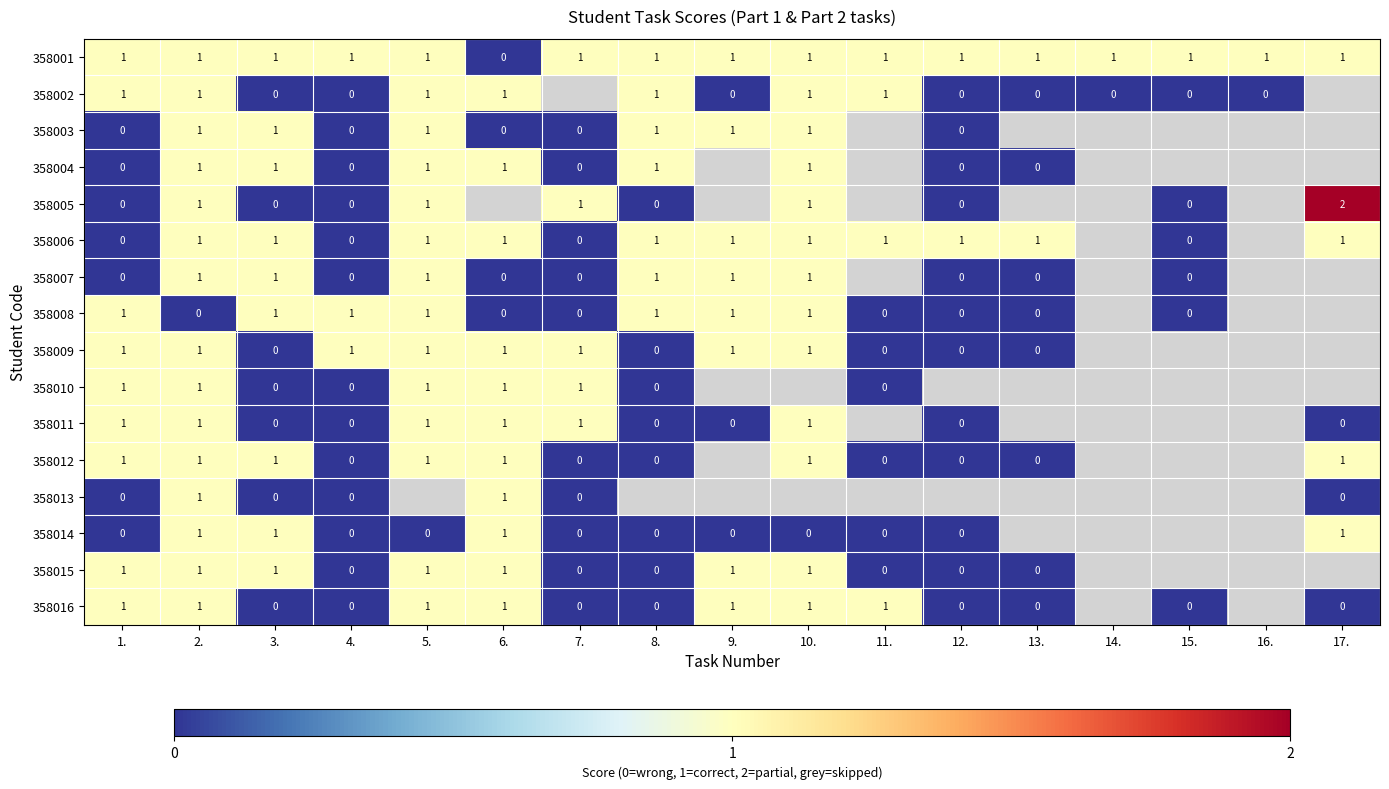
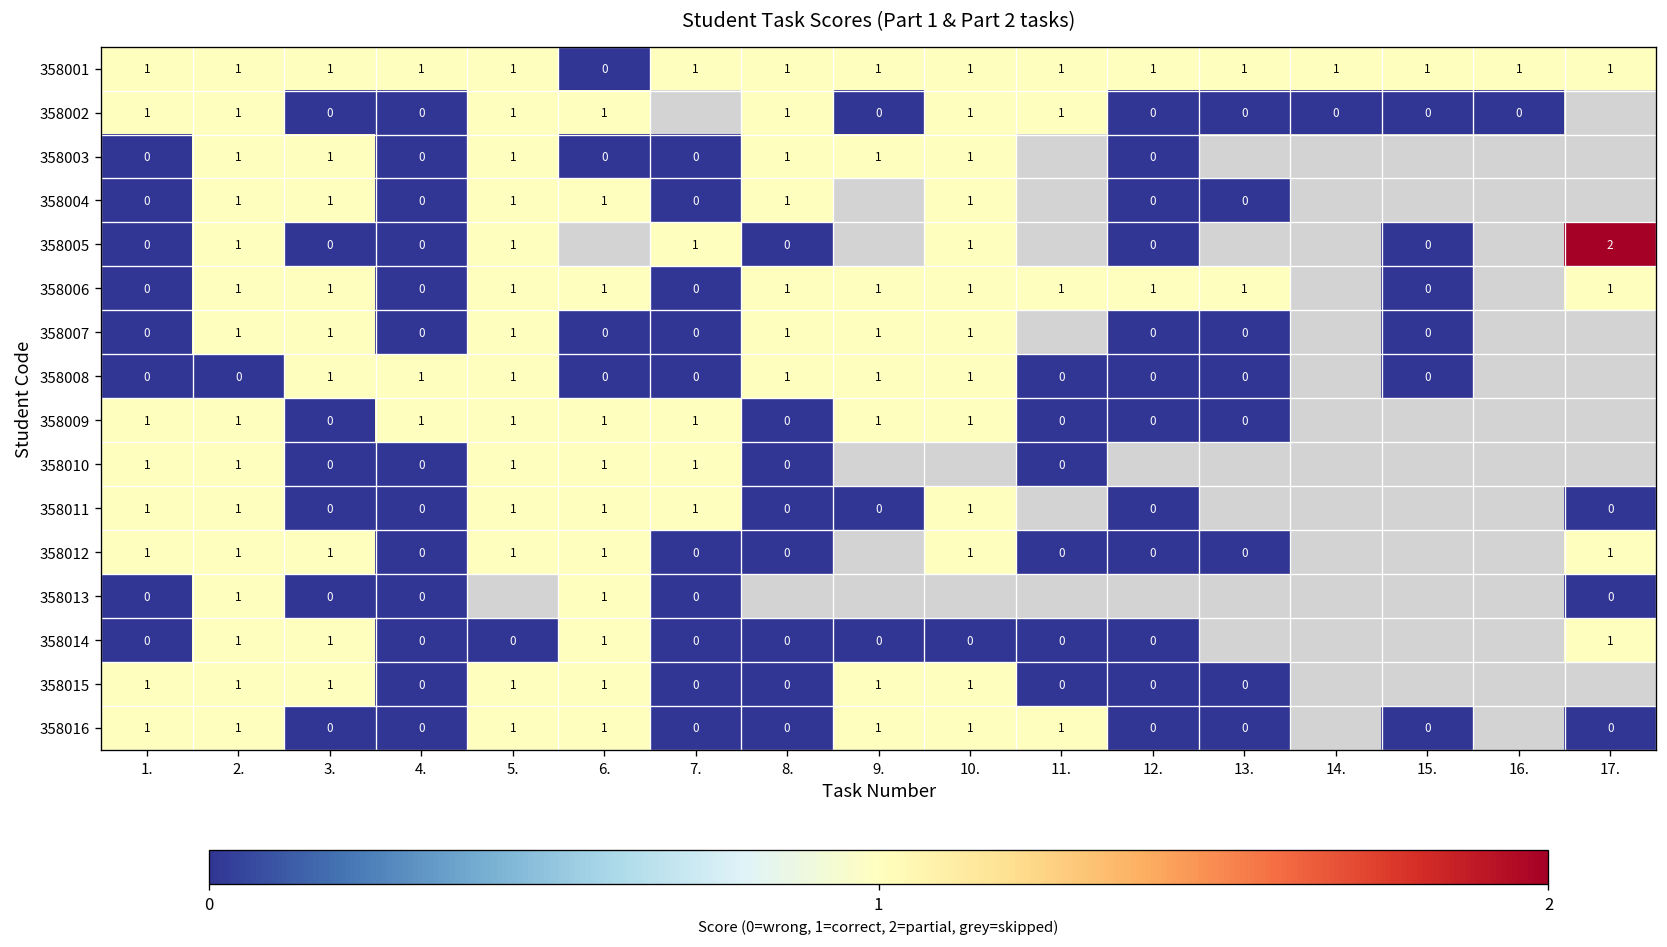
  {
    "358008": {
-     "1.": 1,
+     "1.": 0,
      "2.": 0,
      "3.": 1,
      "4.": 1,
      "5.": 1,
      "6.": 0,
      "7.": 0,
      "8.": 1,
      "9.": 1,
      "10.": 1,
      "11.": 0,
      "12.": 0,
      "13.": 0,
      "15.": 0
    }
  }
